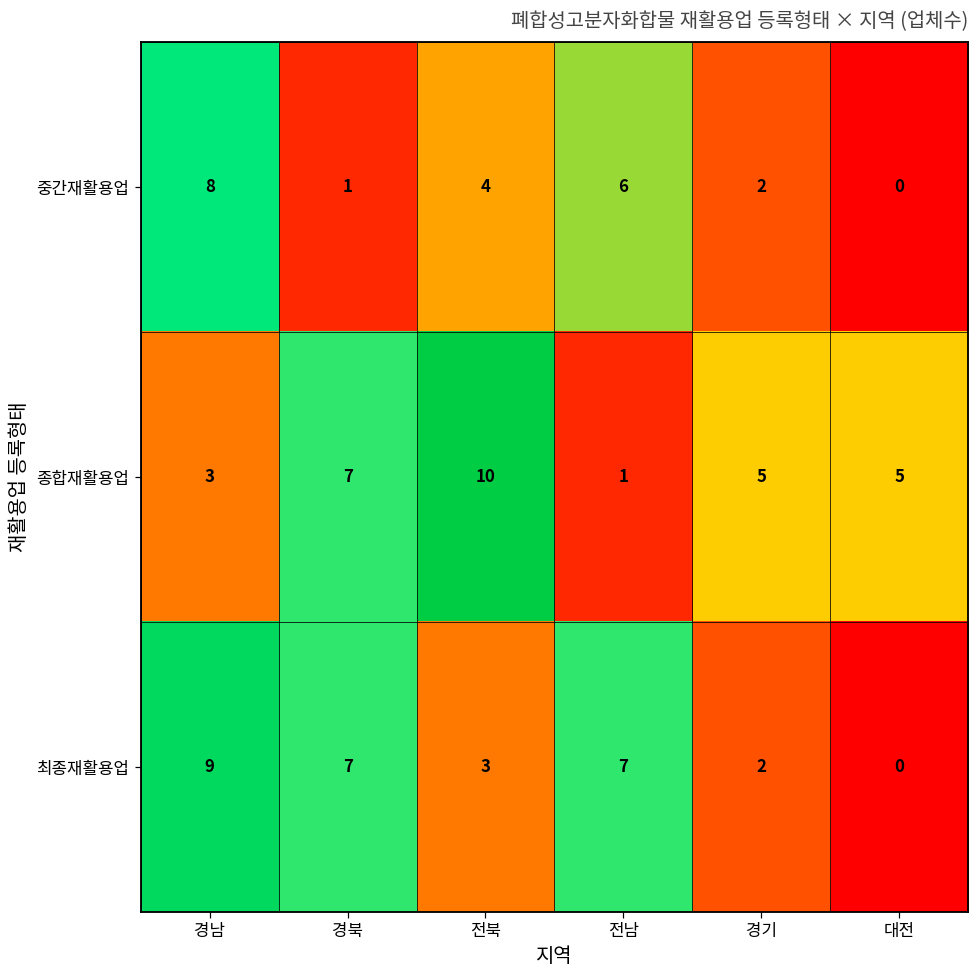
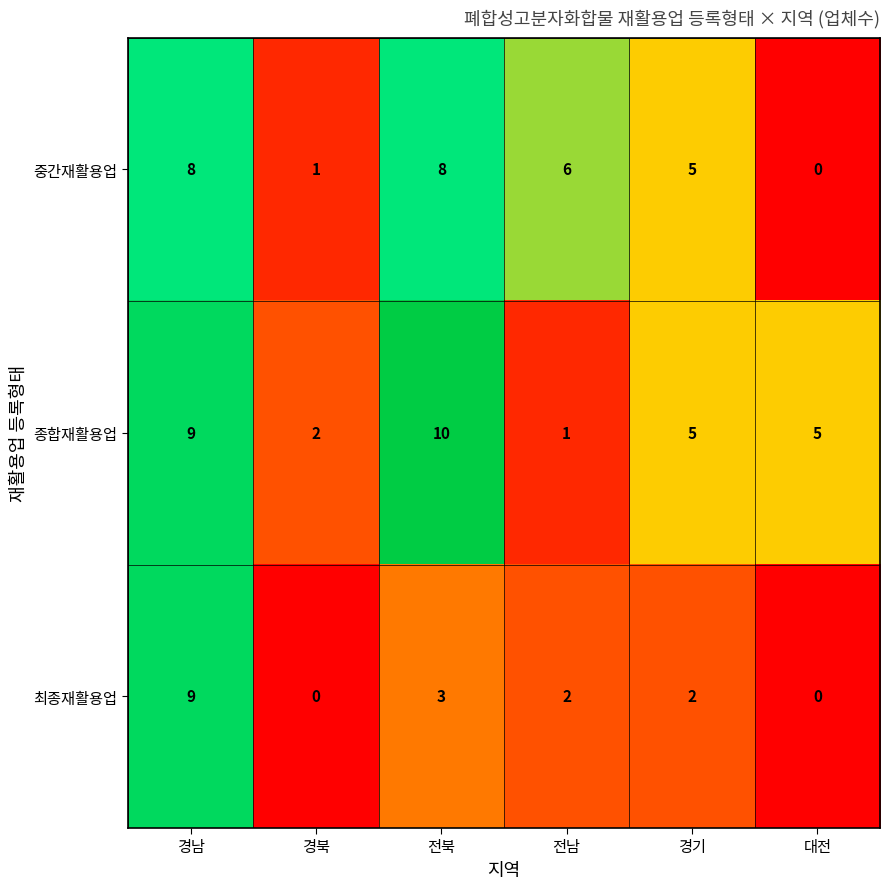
  {
    "중간재활용업": {
      "경남": 8,
      "경북": 1,
-     "전북": 4,
+     "전북": 8,
      "전남": 6,
-     "경기": 2,
+     "경기": 5,
      "대전": 0
    },
    "종합재활용업": {
-     "경남": 3,
-     "경북": 7,
+     "경남": 9,
+     "경북": 2,
      "전북": 10,
      "전남": 1,
      "경기": 5,
      "대전": 5
    },
    "최종재활용업": {
      "경남": 9,
-     "경북": 7,
+     "경북": 0,
      "전북": 3,
-     "전남": 7,
+     "전남": 2,
      "경기": 2,
      "대전": 0
    }
  }
